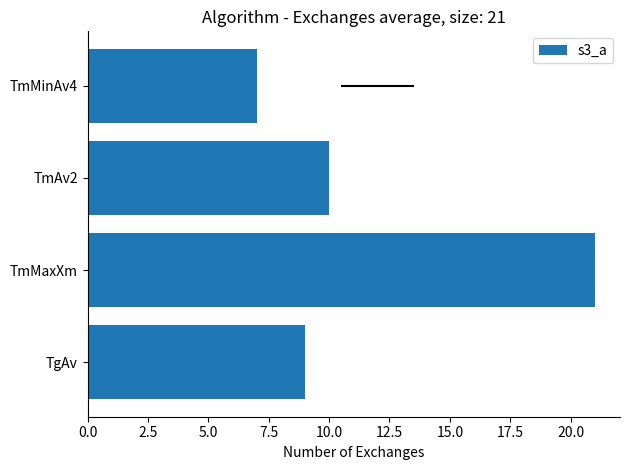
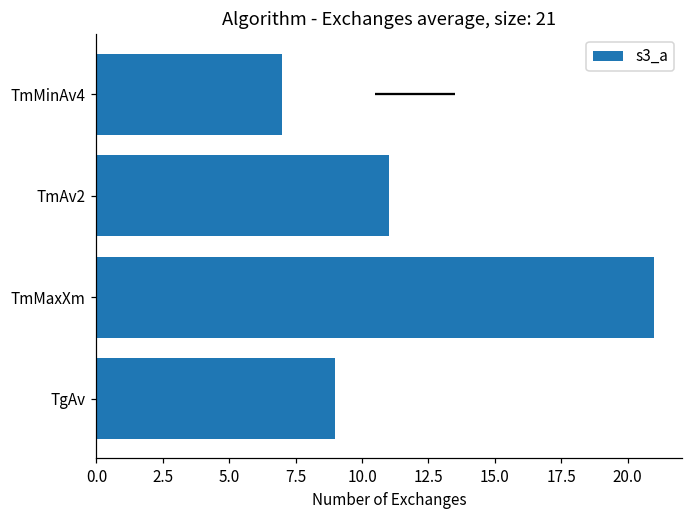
  {
    "TmMinAv4": 7,
-   "TmAv2": 10,
+   "TmAv2": 11,
    "TmMaxXm": 21,
    "TgAv": 9
  }
